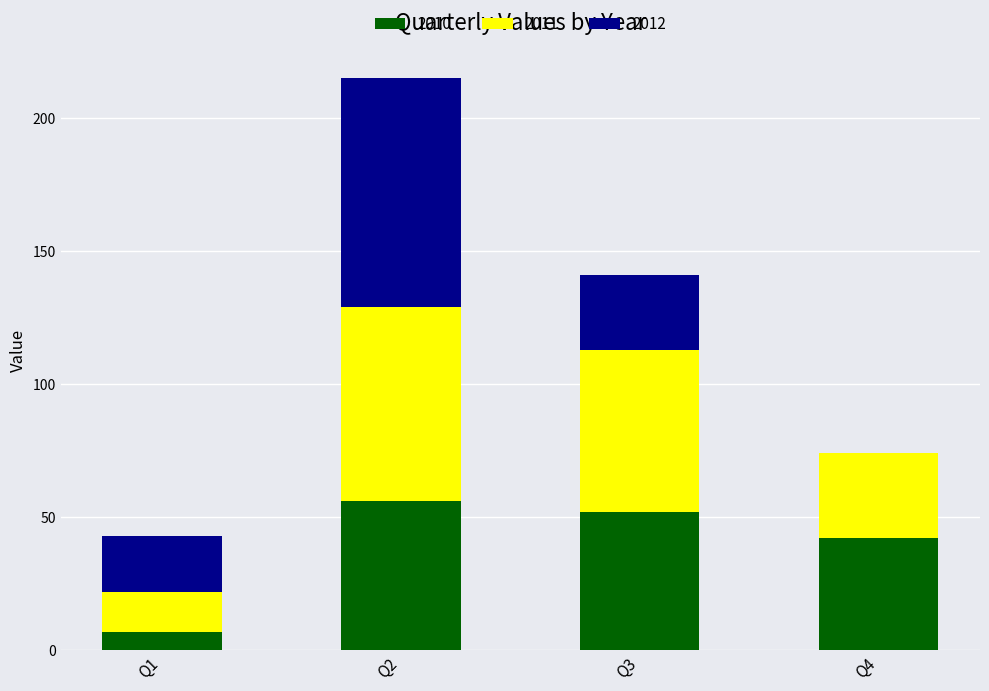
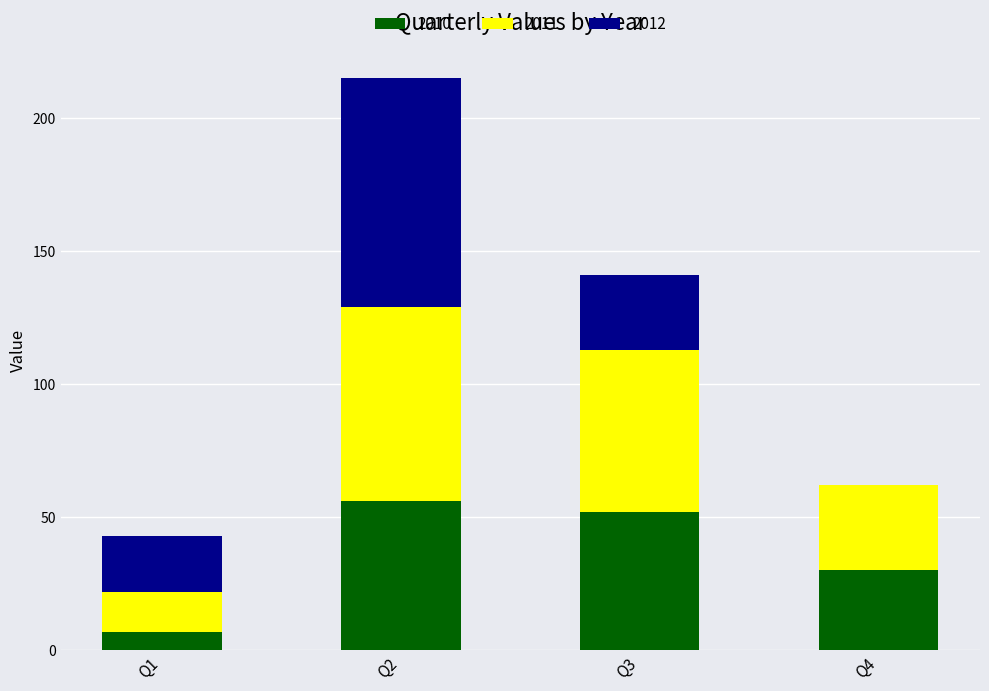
  {
    "2010": {
      "Q1": 7,
      "Q2": 56,
      "Q3": 52,
-     "Q4": 42
+     "Q4": 30
    },
    "2011": {
      "Q1": 15,
      "Q2": 73,
      "Q3": 61,
      "Q4": 32
    },
    "2012": {
      "Q1": 21,
      "Q2": 86,
      "Q3": 28,
      "Q4": 0
    }
  }
